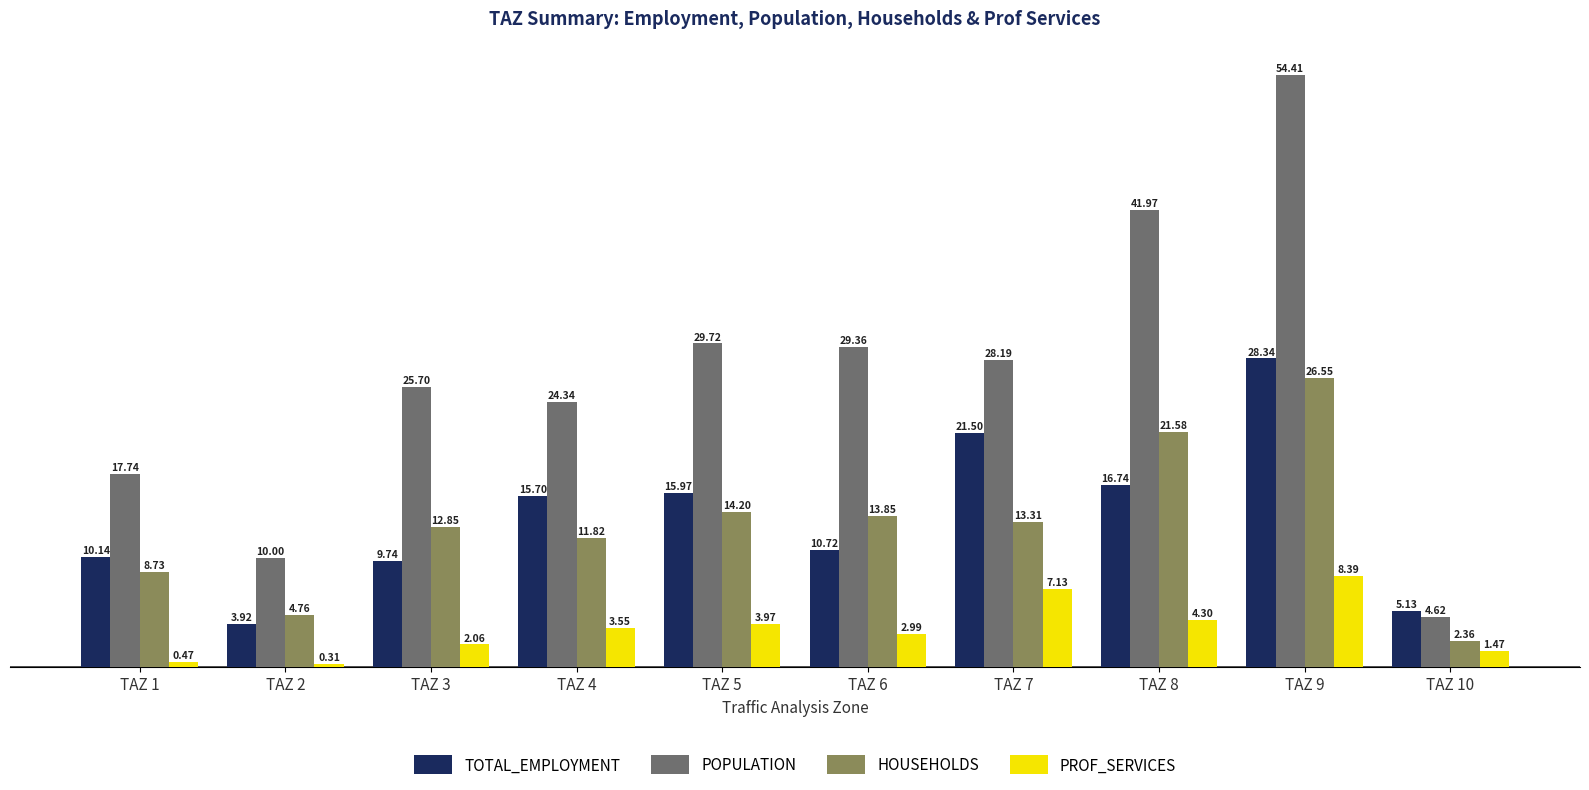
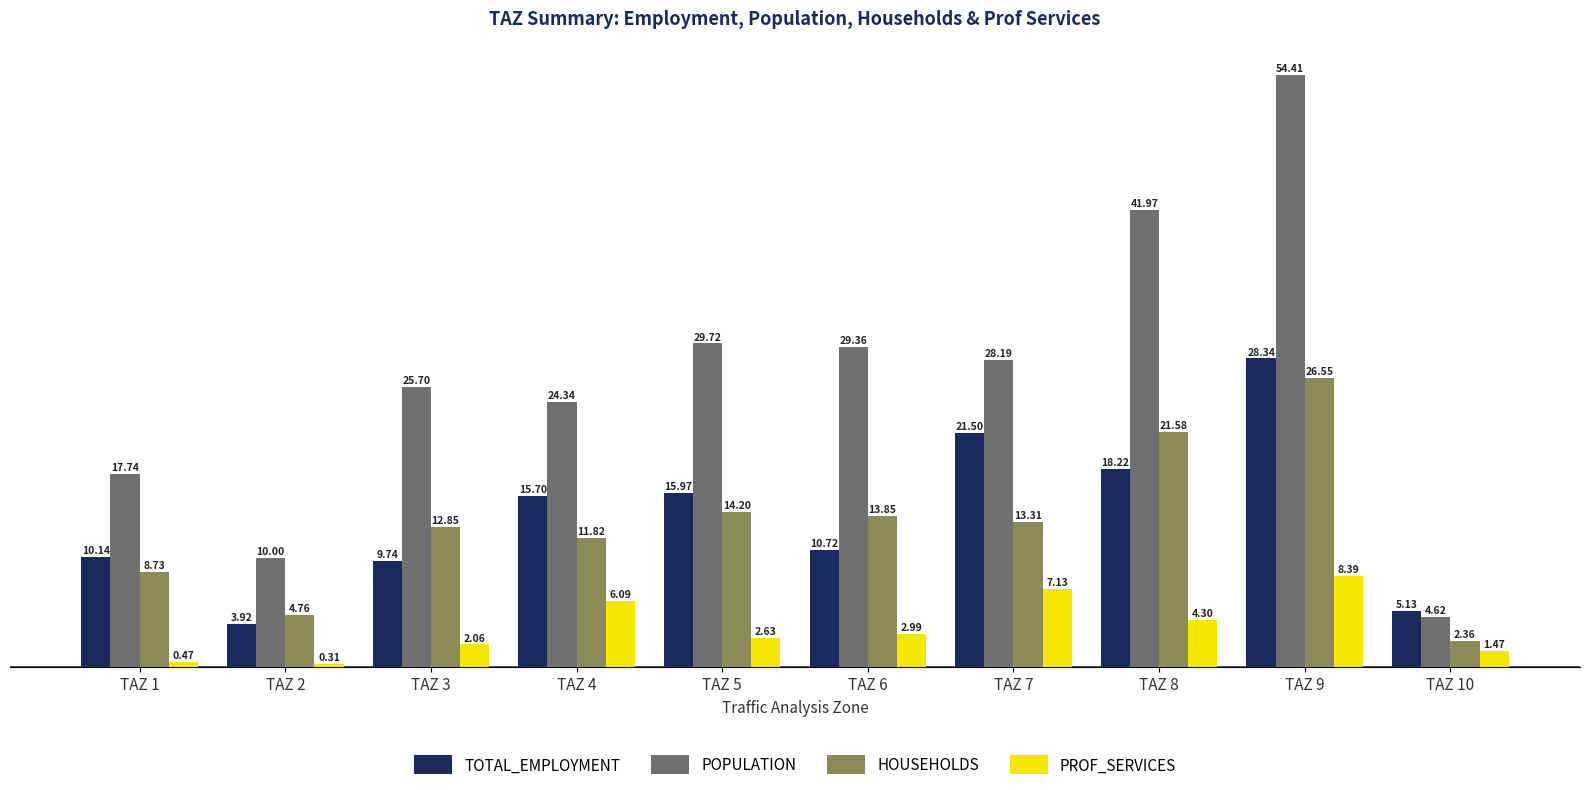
  {
    "TOTAL_EMPLOYMENT": {
      "TAZ 1": 10.14,
      "TAZ 2": 3.92,
      "TAZ 3": 9.74,
      "TAZ 4": 15.70,
      "TAZ 5": 15.97,
      "TAZ 6": 10.72,
      "TAZ 7": 21.50,
-     "TAZ 8": 16.74,
+     "TAZ 8": 18.22,
      "TAZ 9": 28.34,
      "TAZ 10": 5.13
    },
    "PROF_SERVICES": {
      "TAZ 1": 0.47,
      "TAZ 2": 0.31,
      "TAZ 3": 2.06,
-     "TAZ 4": 3.55,
-     "TAZ 5": 3.97,
+     "TAZ 4": 6.09,
+     "TAZ 5": 2.63,
      "TAZ 6": 2.99,
      "TAZ 7": 7.13,
      "TAZ 8": 4.30,
      "TAZ 9": 8.39,
      "TAZ 10": 1.47
    }
  }
